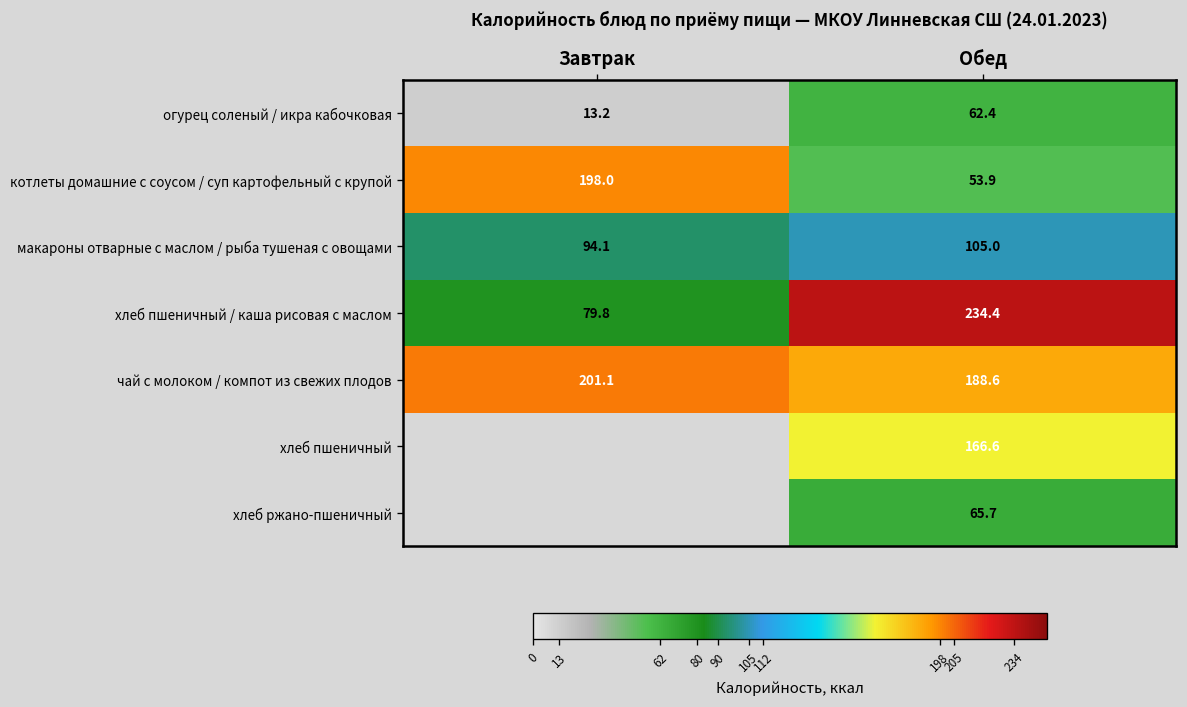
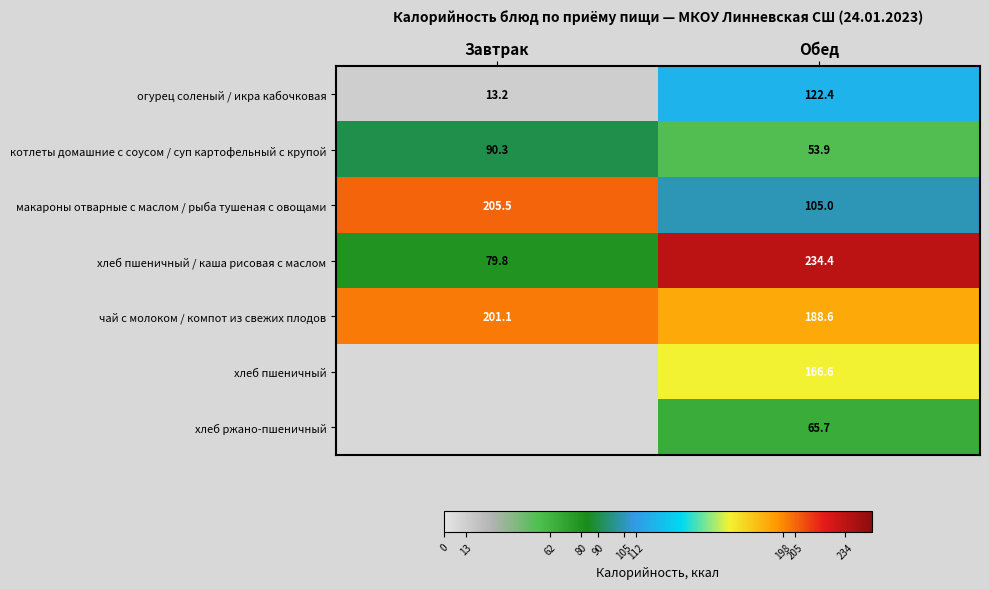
  {
    "огурец соленый / икра кабочковая": {
      "Завтрак": 13.2,
-     "Обед": 62.4
+     "Обед": 122.4
    },
    "котлеты домашние с соусом / суп картофельный с крупой": {
-     "Завтрак": 198.0,
+     "Завтрак": 90.3,
      "Обед": 53.9
    },
    "макароны отварные с маслом / рыба тушеная с овощами": {
-     "Завтрак": 94.1,
+     "Завтрак": 205.5,
      "Обед": 105.0
    },
    "хлеб пшеничный / каша рисовая с маслом": {
      "Завтрак": 79.8,
      "Обед": 234.4
    },
    "чай с молоком / компот из свежих плодов": {
      "Завтрак": 201.1,
      "Обед": 188.6
    },
    "хлеб пшеничный": {
      "Обед": 166.6
    },
    "хлеб ржано-пшеничный": {
      "Обед": 65.7
    }
  }
